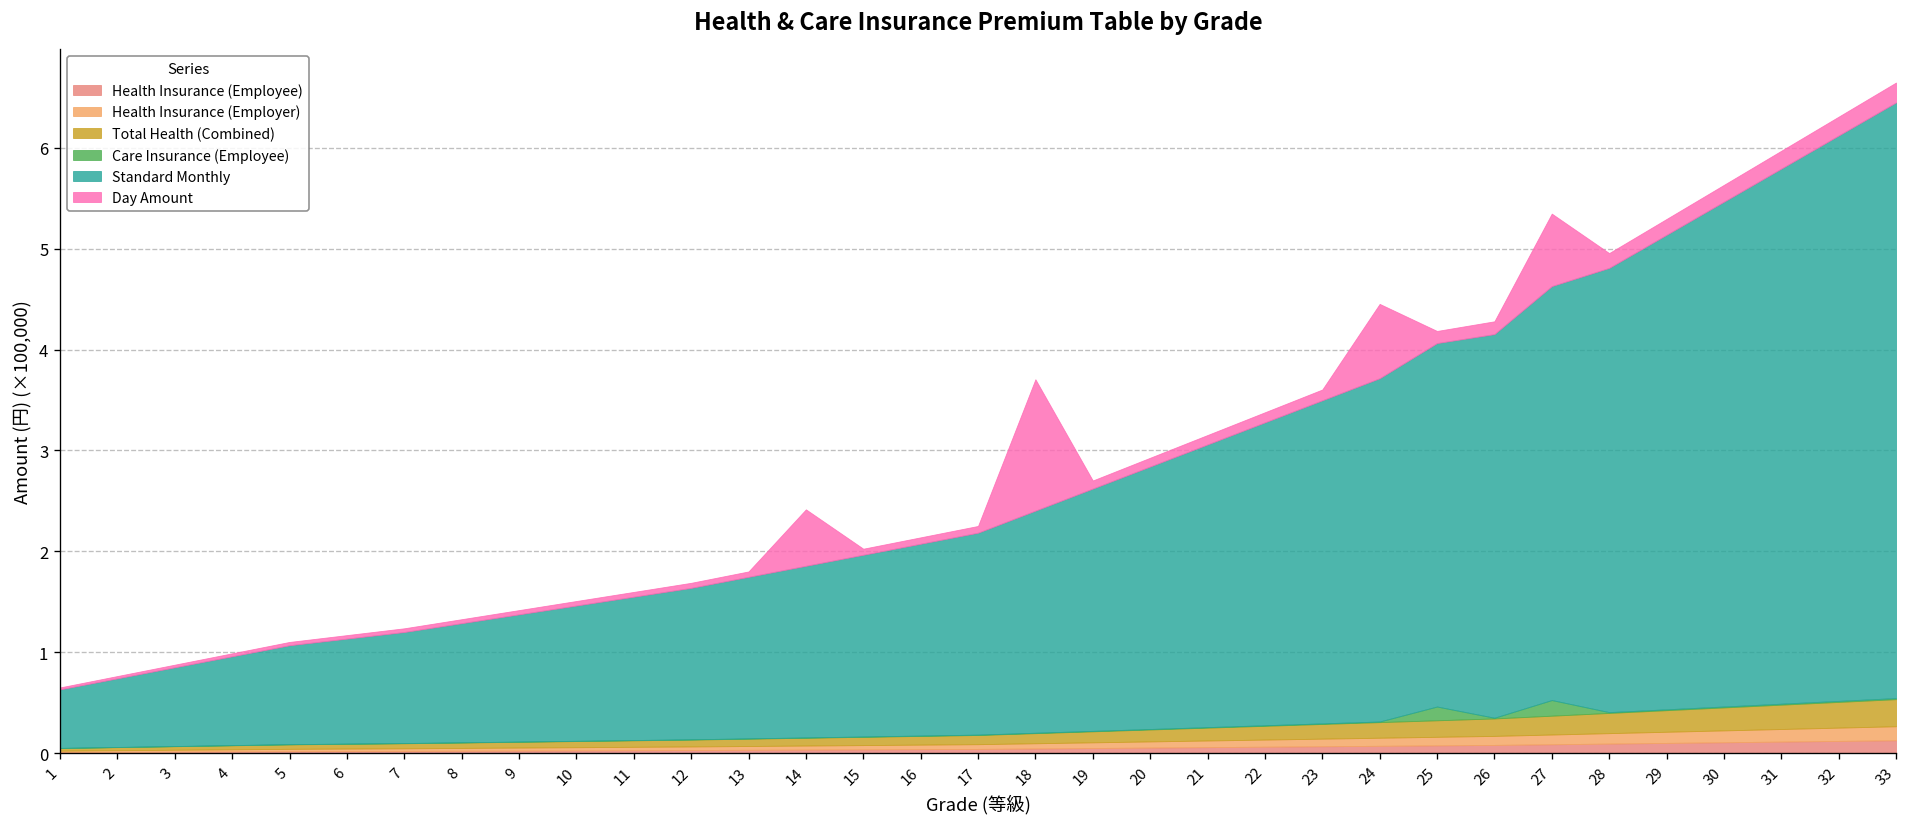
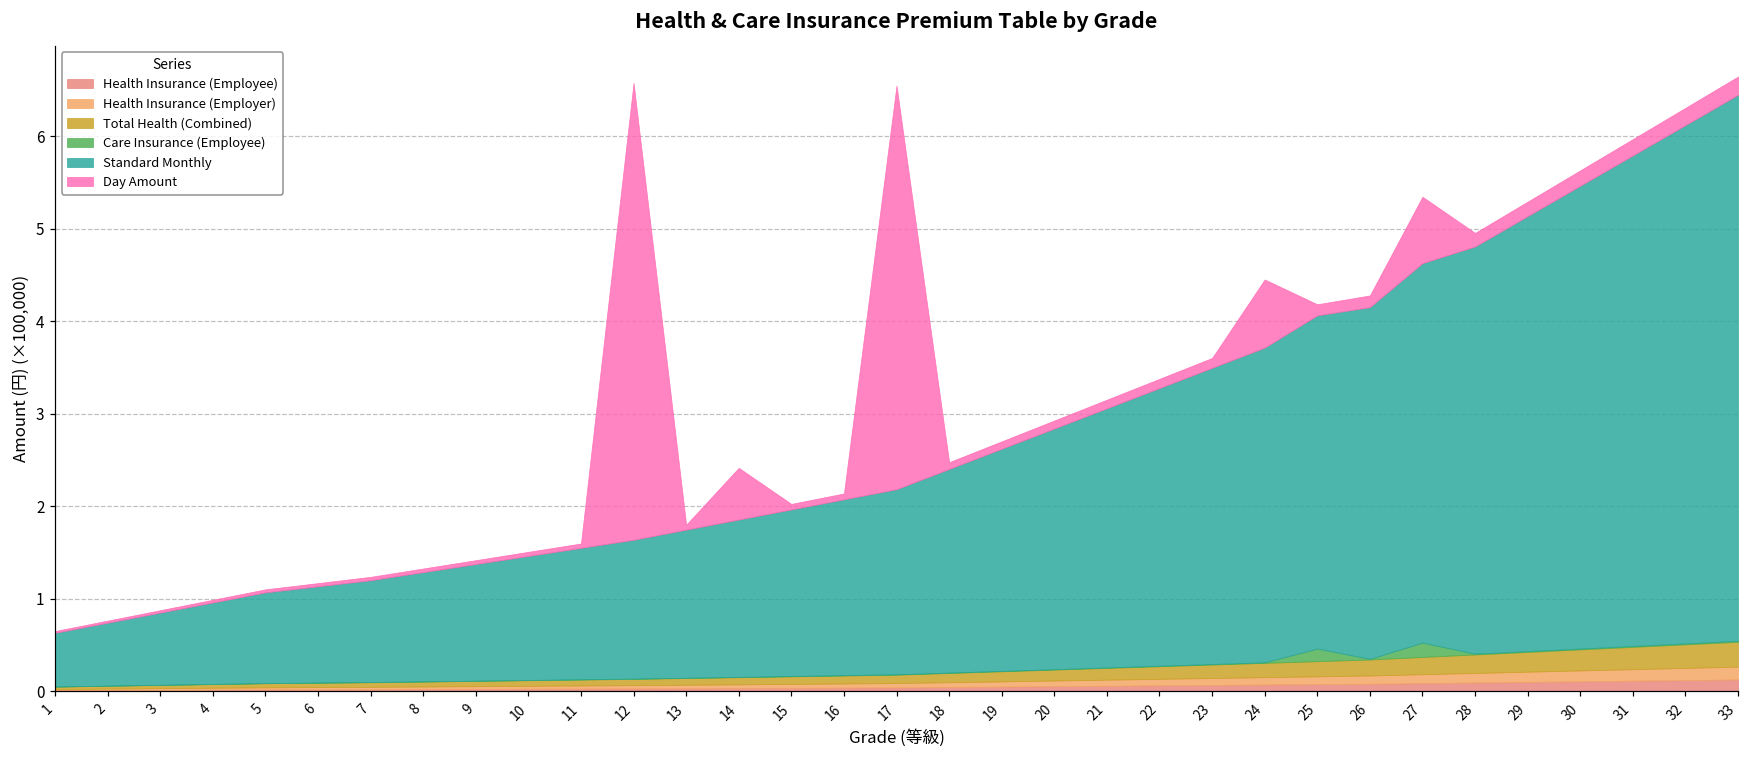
  {
    "Total Health (Combined)": {
      "25": 0.2,
      "27": 0.2
    },
    "Care Insurance (Employee)": {
      "25": 0.1,
      "27": 0.2
    },
    "Standard Monthly": {
      "5": 1.0,
      "6": 1.0,
      "7": 1.1,
      "8": 1.2,
      "9": 1.3,
      "10": 1.3,
      "11": 1.4,
      "12": 1.5,
      "13": 1.6,
      "14": 1.7,
      "15": 1.8,
      "16": 1.9,
      "17": 2.0,
      "18": 2.2,
      "19": 2.4,
      "20": 2.6,
      "21": 2.8,
      "22": 3.0,
      "23": 3.2,
      "24": 3.4,
      "25": 3.6,
      "26": 3.8,
      "27": 4.1,
      "28": 4.4,
      "29": 4.7,
      "30": 5.0,
      "31": 5.3,
      "32": 5.6,
      "33": 5.9
    },
    "Day Amount": {
      "5": 0.0,
      "6": 0.0,
      "7": 0.0,
      "8": 0.0,
      "9": 0.0,
      "10": 0.0,
      "11": 0.0,
-     "12": 0.1,
+     "12": 4.9,
      "13": 0.1,
      "14": 0.6,
      "15": 0.1,
      "16": 0.1,
-     "17": 0.1,
-     "18": 1.3,
+     "17": 4.4,
+     "18": 0.1,
      "19": 0.1,
      "20": 0.1,
      "21": 0.1,
      "22": 0.1,
      "23": 0.1,
      "24": 0.7,
      "25": 0.1,
      "26": 0.1,
      "27": 0.7,
      "28": 0.1,
      "29": 0.2,
      "30": 0.2,
      "31": 0.2,
      "32": 0.2,
      "33": 0.2
    }
  }
